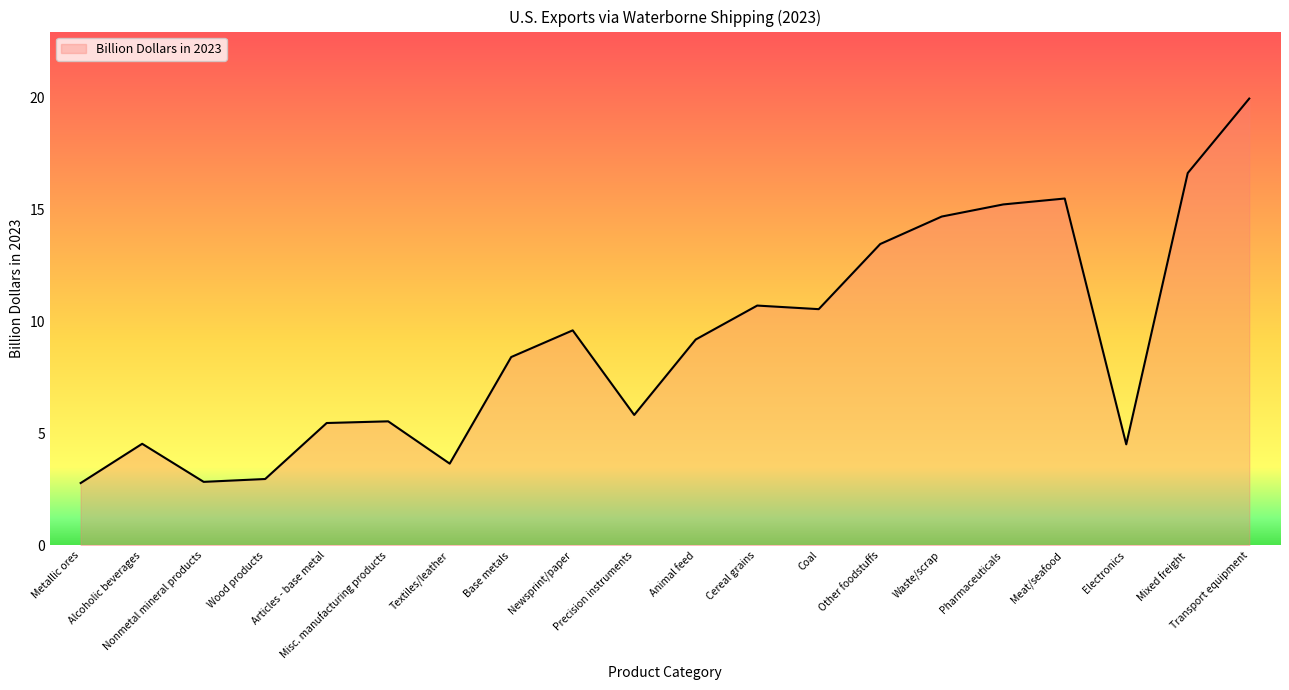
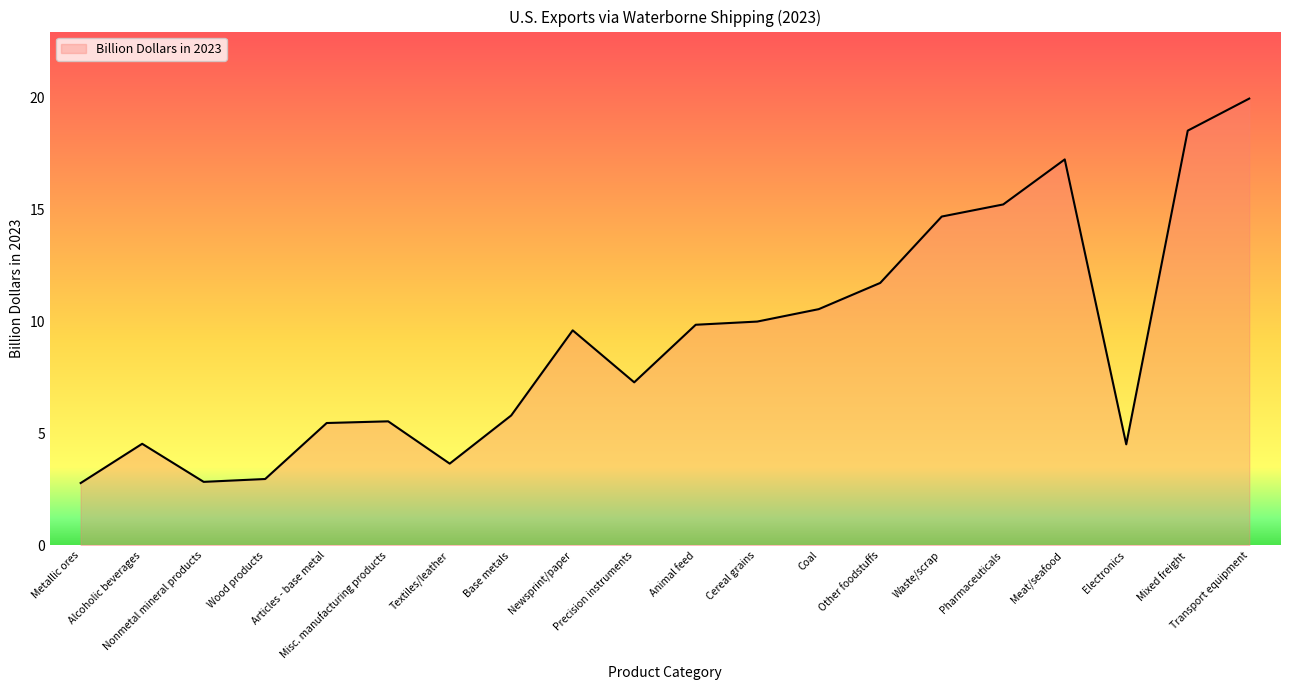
  {
    "Metallic ores": 2.8,
    "Alcoholic beverages": 4.5,
    "Nonmetal mineral products": 2.8,
    "Wood products": 3.0,
    "Articles - base metal": 5.5,
    "Misc. manufacturing products": 5.5,
    "Textiles/leather": 3.7,
-   "Base metals": 8.4,
+   "Base metals": 5.8,
    "Newsprint/paper": 9.6,
-   "Precision instruments": 5.8,
-   "Animal feed": 9.2,
-   "Cereal grains": 10.7,
+   "Precision instruments": 7.3,
+   "Animal feed": 9.9,
+   "Cereal grains": 10.0,
    "Coal": 10.6,
-   "Other foodstuffs": 13.5,
+   "Other foodstuffs": 11.7,
    "Waste/scrap": 14.7,
    "Pharmaceuticals": 15.2,
-   "Meat/seafood": 15.5,
+   "Meat/seafood": 17.2,
    "Electronics": 4.5,
-   "Mixed freight": 16.6,
+   "Mixed freight": 18.5,
    "Transport equipment": 20.0
  }
